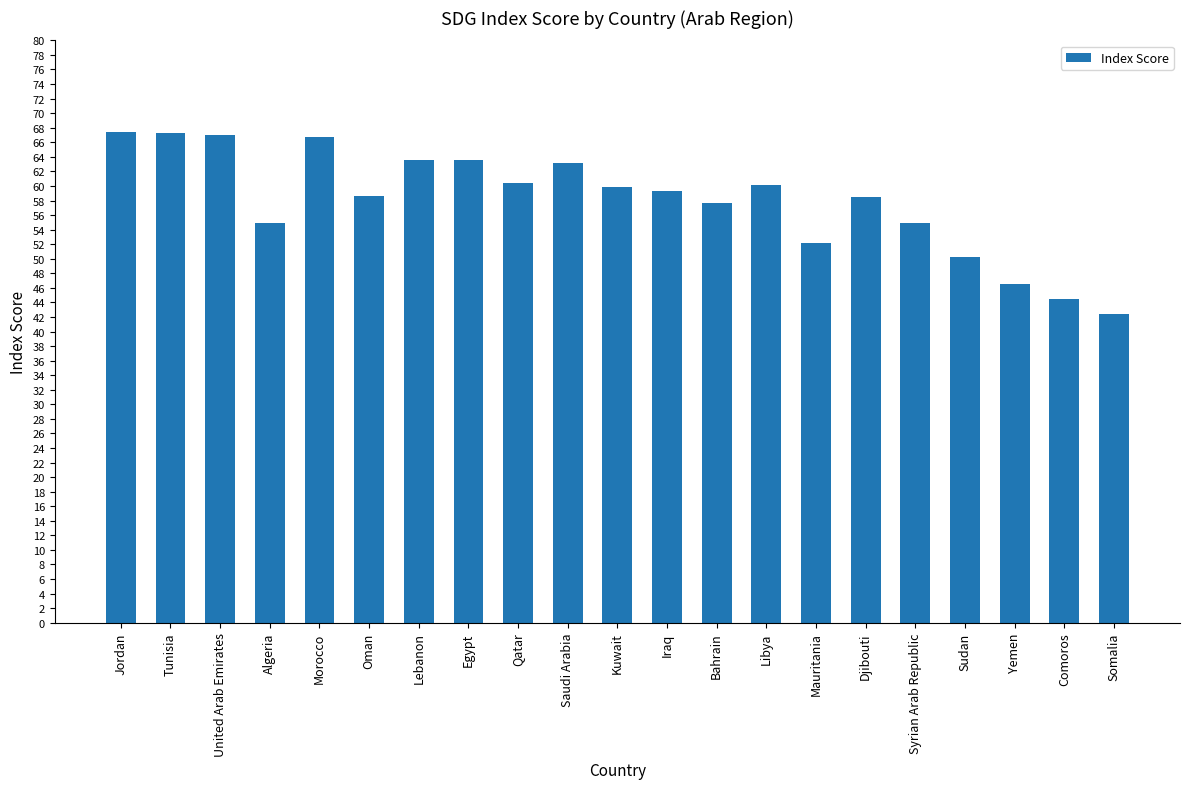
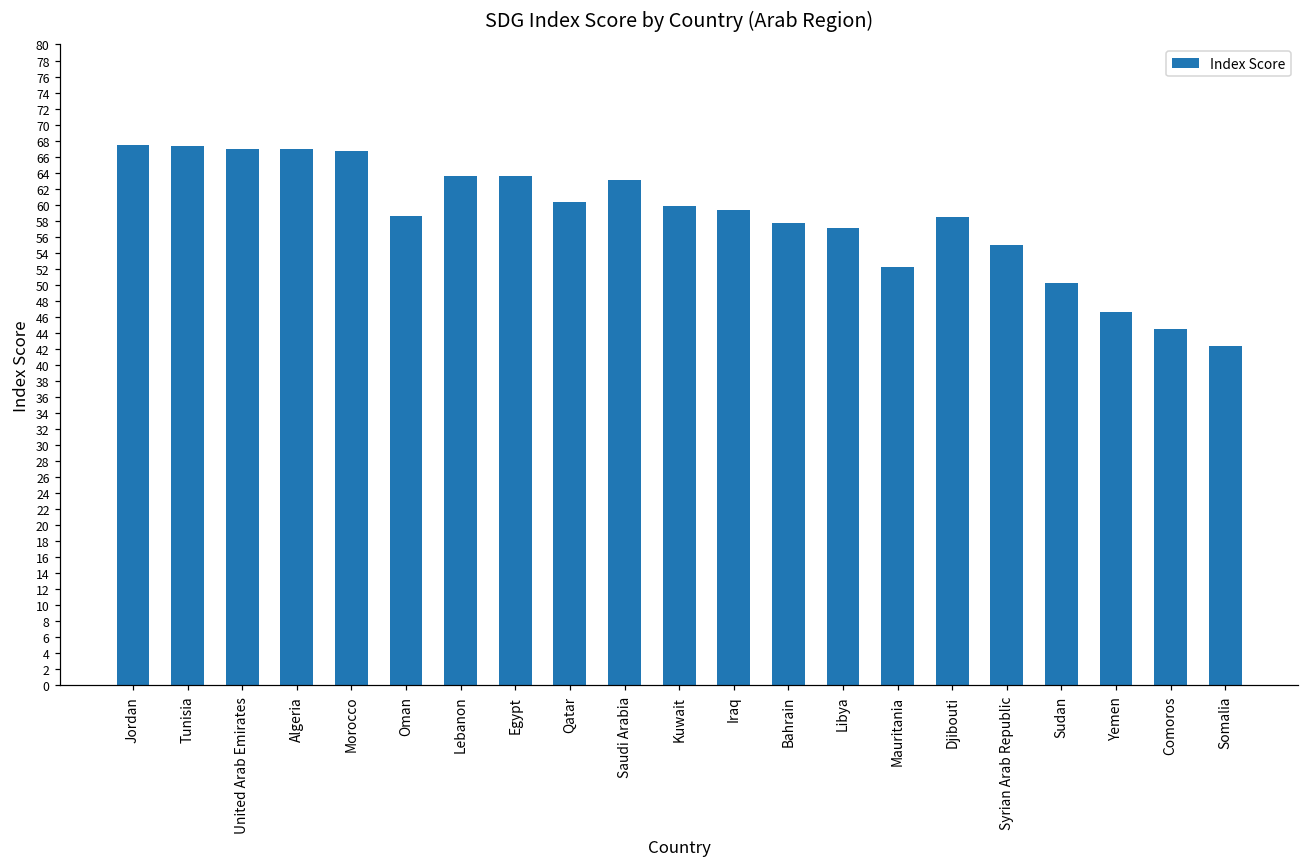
  {
    "Jordan": 67,
    "Tunisia": 67,
    "United Arab Emirates": 67,
-   "Algeria": 55,
+   "Algeria": 67,
    "Morocco": 67,
    "Oman": 59,
    "Lebanon": 64,
    "Egypt": 64,
    "Qatar": 60,
    "Saudi Arabia": 63,
    "Kuwait": 60,
    "Iraq": 59,
    "Bahrain": 58,
-   "Libya": 60,
+   "Libya": 57,
    "Mauritania": 52,
    "Djibouti": 58,
    "Syrian Arab Republic": 55,
    "Sudan": 50,
    "Yemen": 47,
    "Comoros": 45,
    "Somalia": 42
  }
